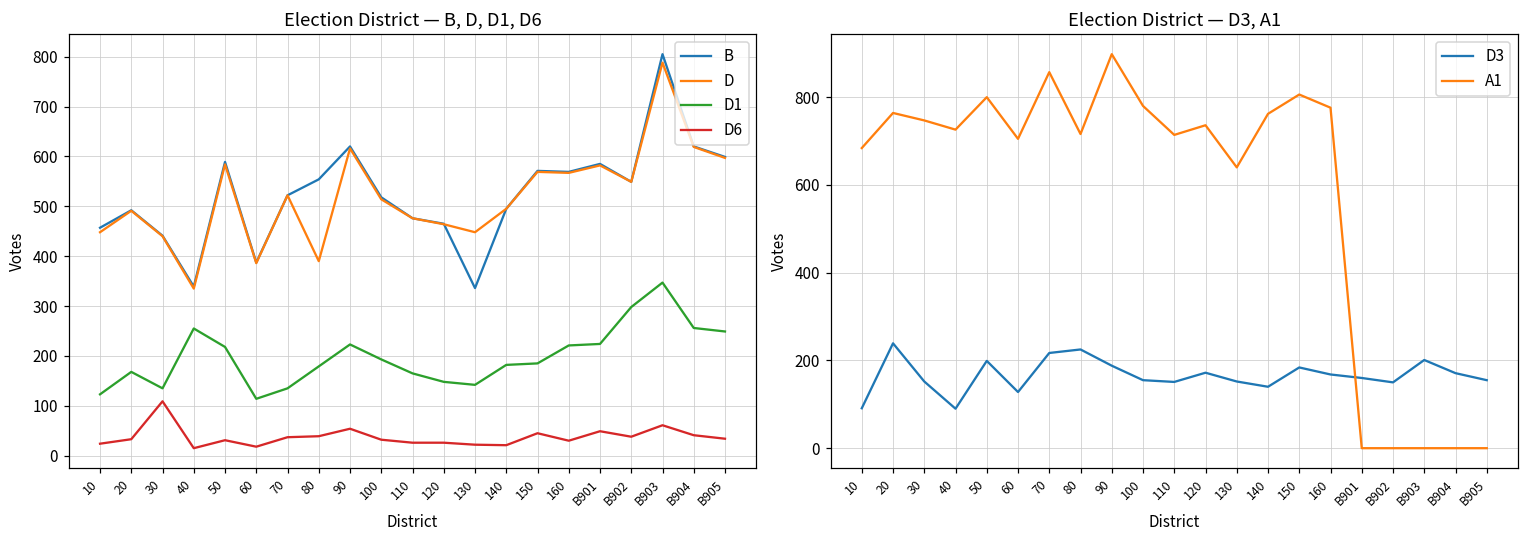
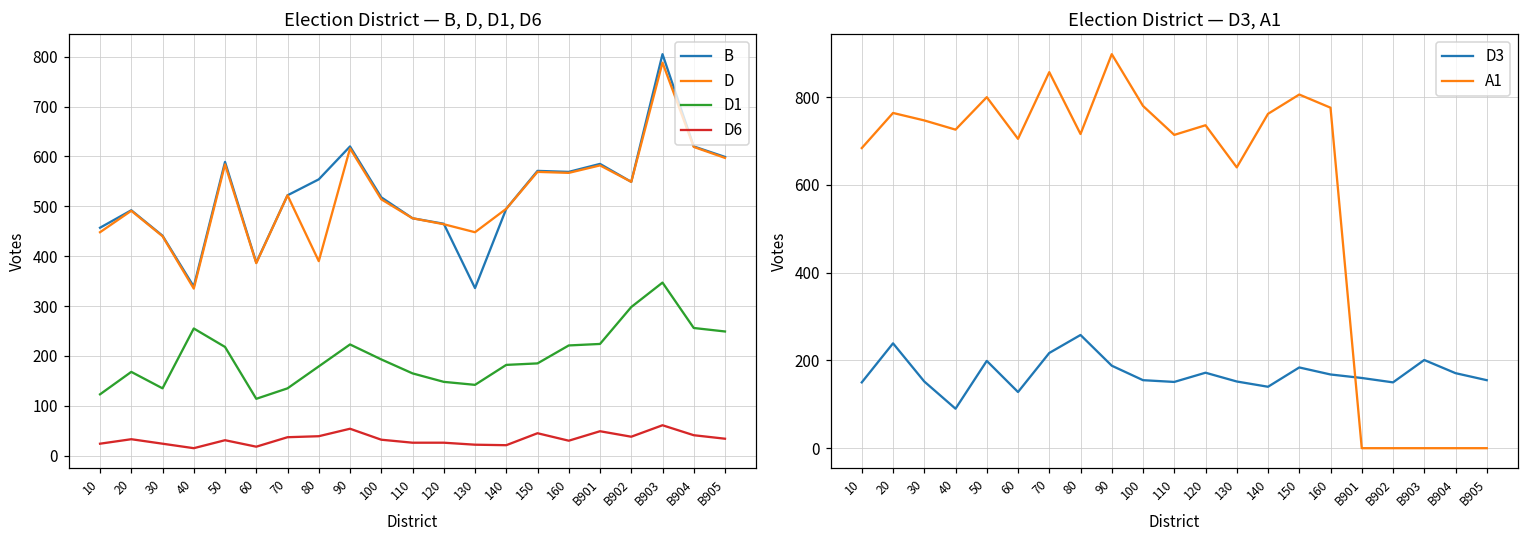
  {
    "Election District — B, D, D1, D6": {
      "B": {
        "10": 460,
        "80": 550,
        "130": 340,
        "B903": 810
      },
      "D": {
        "10": 450,
        "80": 390,
        "130": 450,
        "B903": 790
      },
      "D1": {
        "10": 120,
        "20": 170,
        "30": 140,
        "40": 260,
        "50": 220,
        "60": 110,
        "70": 140,
        "80": 180,
        "90": 220,
        "100": 190,
        "110": 170,
        "120": 150,
        "130": 140,
        "140": 180,
        "150": 190,
        "160": 220,
        "B901": 220,
        "B902": 300,
        "B903": 350,
        "B904": 260,
        "B905": 250
      },
      "D6": {
        "10": 20,
        "20": 30,
-       "30": 110,
+       "30": 20,
        "40": 20,
        "50": 30,
        "60": 20,
        "70": 40,
        "80": 40,
        "90": 50,
        "100": 30,
        "110": 30,
        "120": 30,
        "130": 20,
        "140": 20,
        "150": 50,
        "160": 30,
        "B901": 50,
        "B902": 40,
        "B903": 60,
        "B904": 40,
        "B905": 30
      }
    },
    "Election District — D3, A1": {
      "D3": {
-       "10": 90,
+       "10": 150,
        "20": 240,
        "30": 150,
        "40": 90,
        "50": 200,
        "60": 130,
        "70": 220,
-       "80": 230,
+       "80": 260,
        "90": 190,
        "100": 160,
        "110": 150,
        "120": 170,
        "130": 150,
        "140": 140,
        "150": 180,
        "160": 170,
        "B901": 160,
        "B902": 150,
        "B903": 200,
        "B904": 170,
        "B905": 160
      },
      "A1": {
        "10": 680,
        "20": 760,
        "30": 750,
        "40": 730,
        "50": 800,
        "60": 710,
        "70": 860,
        "80": 720,
        "90": 900,
        "100": 780,
        "110": 710,
        "120": 740,
        "130": 640,
        "140": 760,
        "150": 810,
        "160": 780,
        "B901": 0,
        "B902": 0,
        "B903": 0,
        "B904": 0,
        "B905": 0
      }
    }
  }
